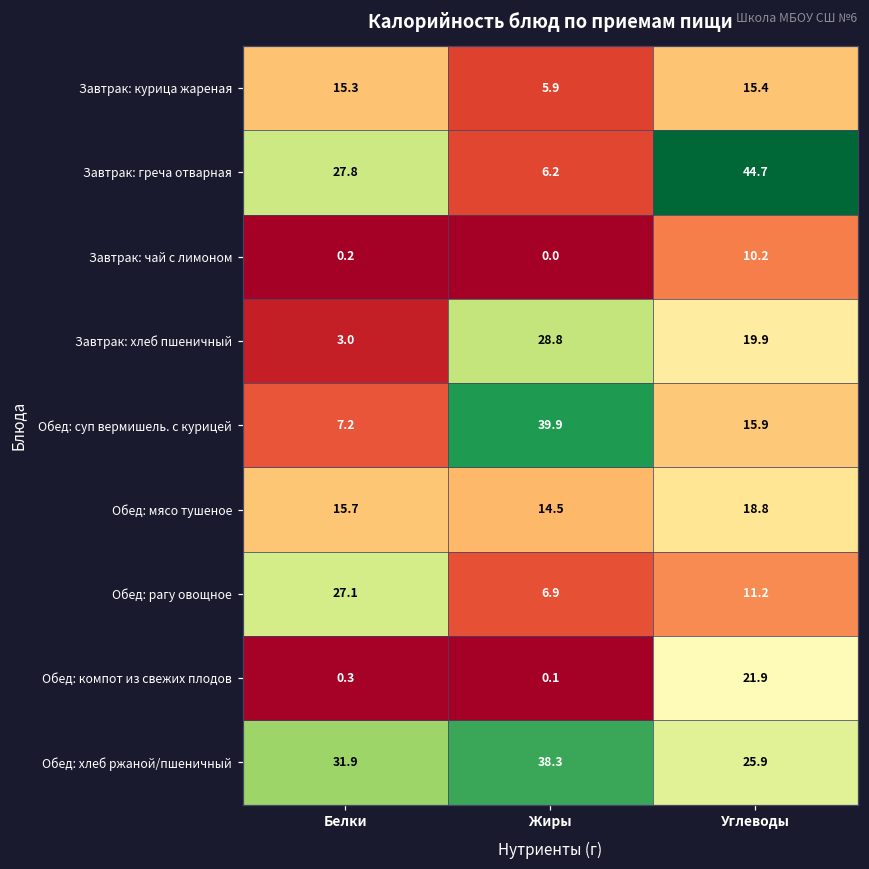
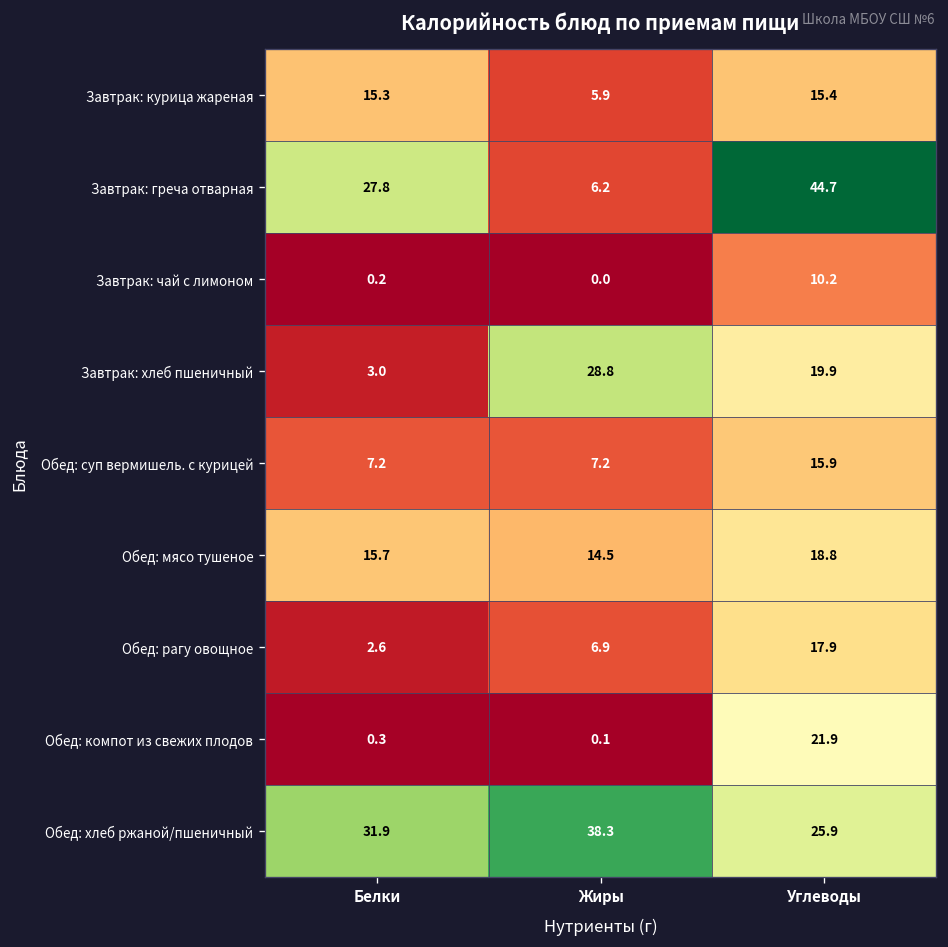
  {
    "Завтрак: курица жареная": {
      "Белки": 15.3,
      "Жиры": 5.9,
      "Углеводы": 15.4
    },
    "Завтрак: греча отварная": {
      "Белки": 27.8,
      "Жиры": 6.2,
      "Углеводы": 44.7
    },
    "Завтрак: чай с лимоном": {
      "Белки": 0.2,
      "Жиры": 0.0,
      "Углеводы": 10.2
    },
    "Завтрак: хлеб пшеничный": {
      "Белки": 3.0,
      "Жиры": 28.8,
      "Углеводы": 19.9
    },
    "Обед: суп вермишель. с курицей": {
      "Белки": 7.2,
-     "Жиры": 39.9,
+     "Жиры": 7.2,
      "Углеводы": 15.9
    },
    "Обед: мясо тушеное": {
      "Белки": 15.7,
      "Жиры": 14.5,
      "Углеводы": 18.8
    },
    "Обед: рагу овощное": {
-     "Белки": 27.1,
+     "Белки": 2.6,
      "Жиры": 6.9,
-     "Углеводы": 11.2
+     "Углеводы": 17.9
    },
    "Обед: компот из свежих плодов": {
      "Белки": 0.3,
      "Жиры": 0.1,
      "Углеводы": 21.9
    },
    "Обед: хлеб ржаной/пшеничный": {
      "Белки": 31.9,
      "Жиры": 38.3,
      "Углеводы": 25.9
    }
  }
